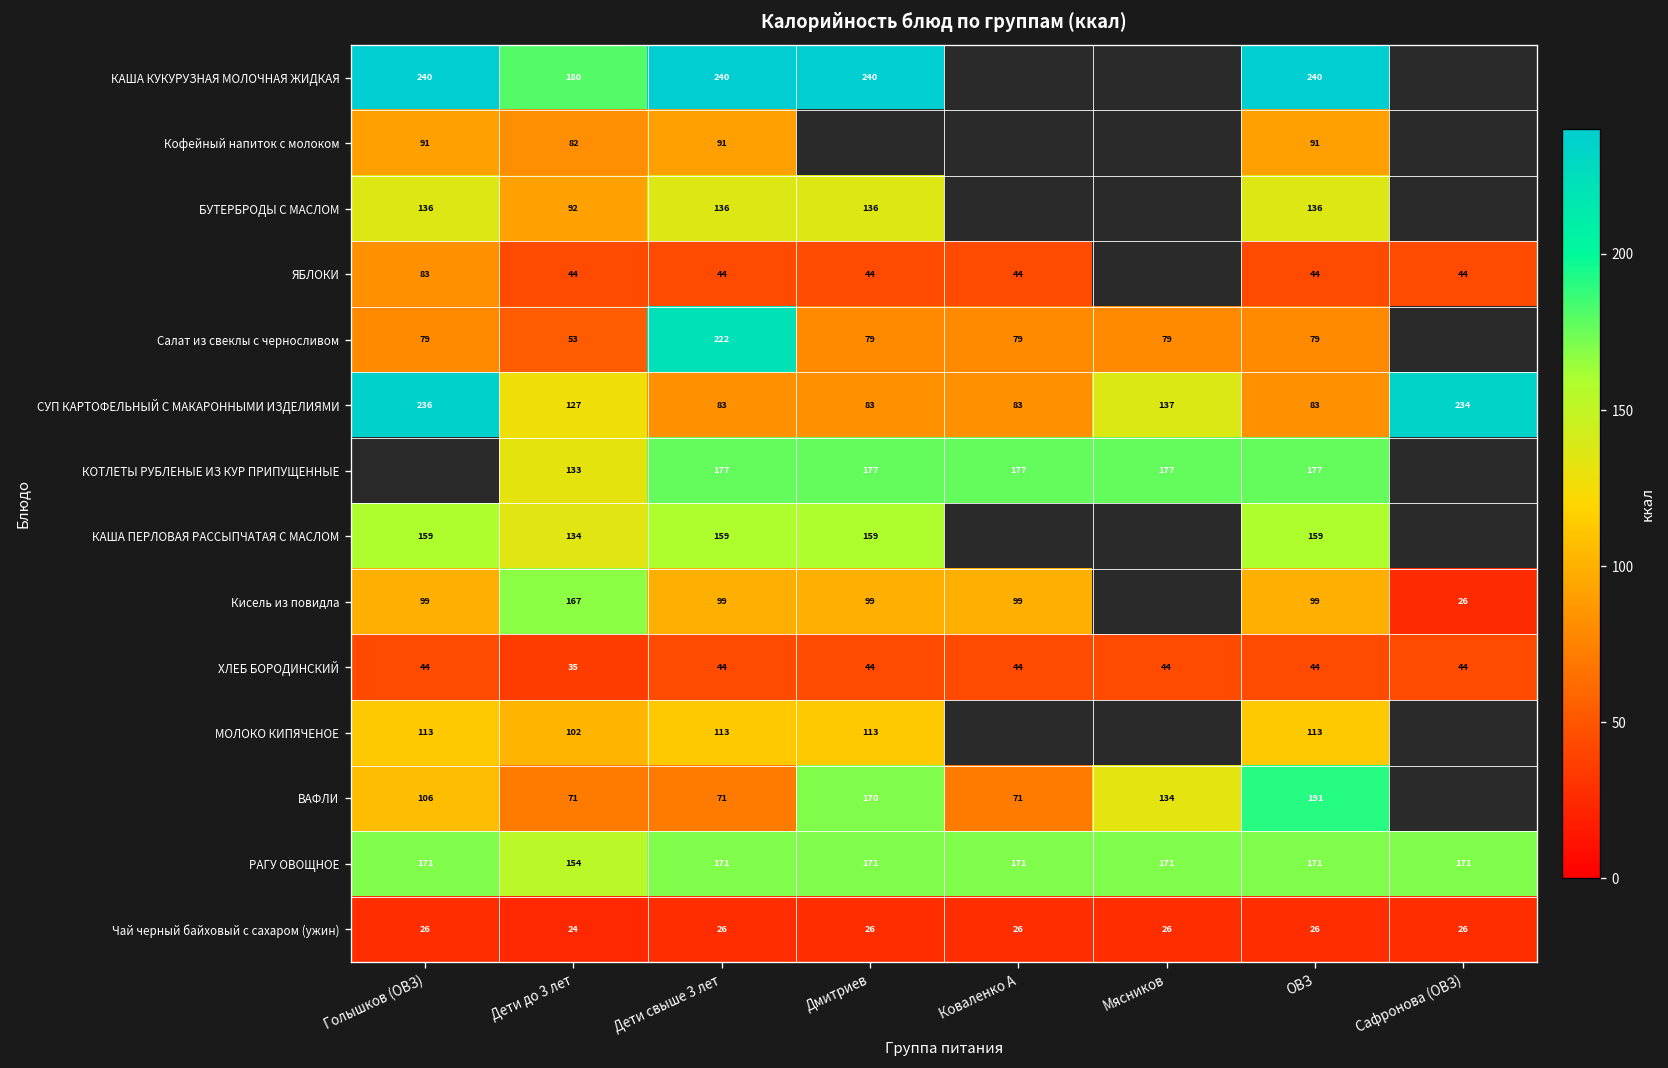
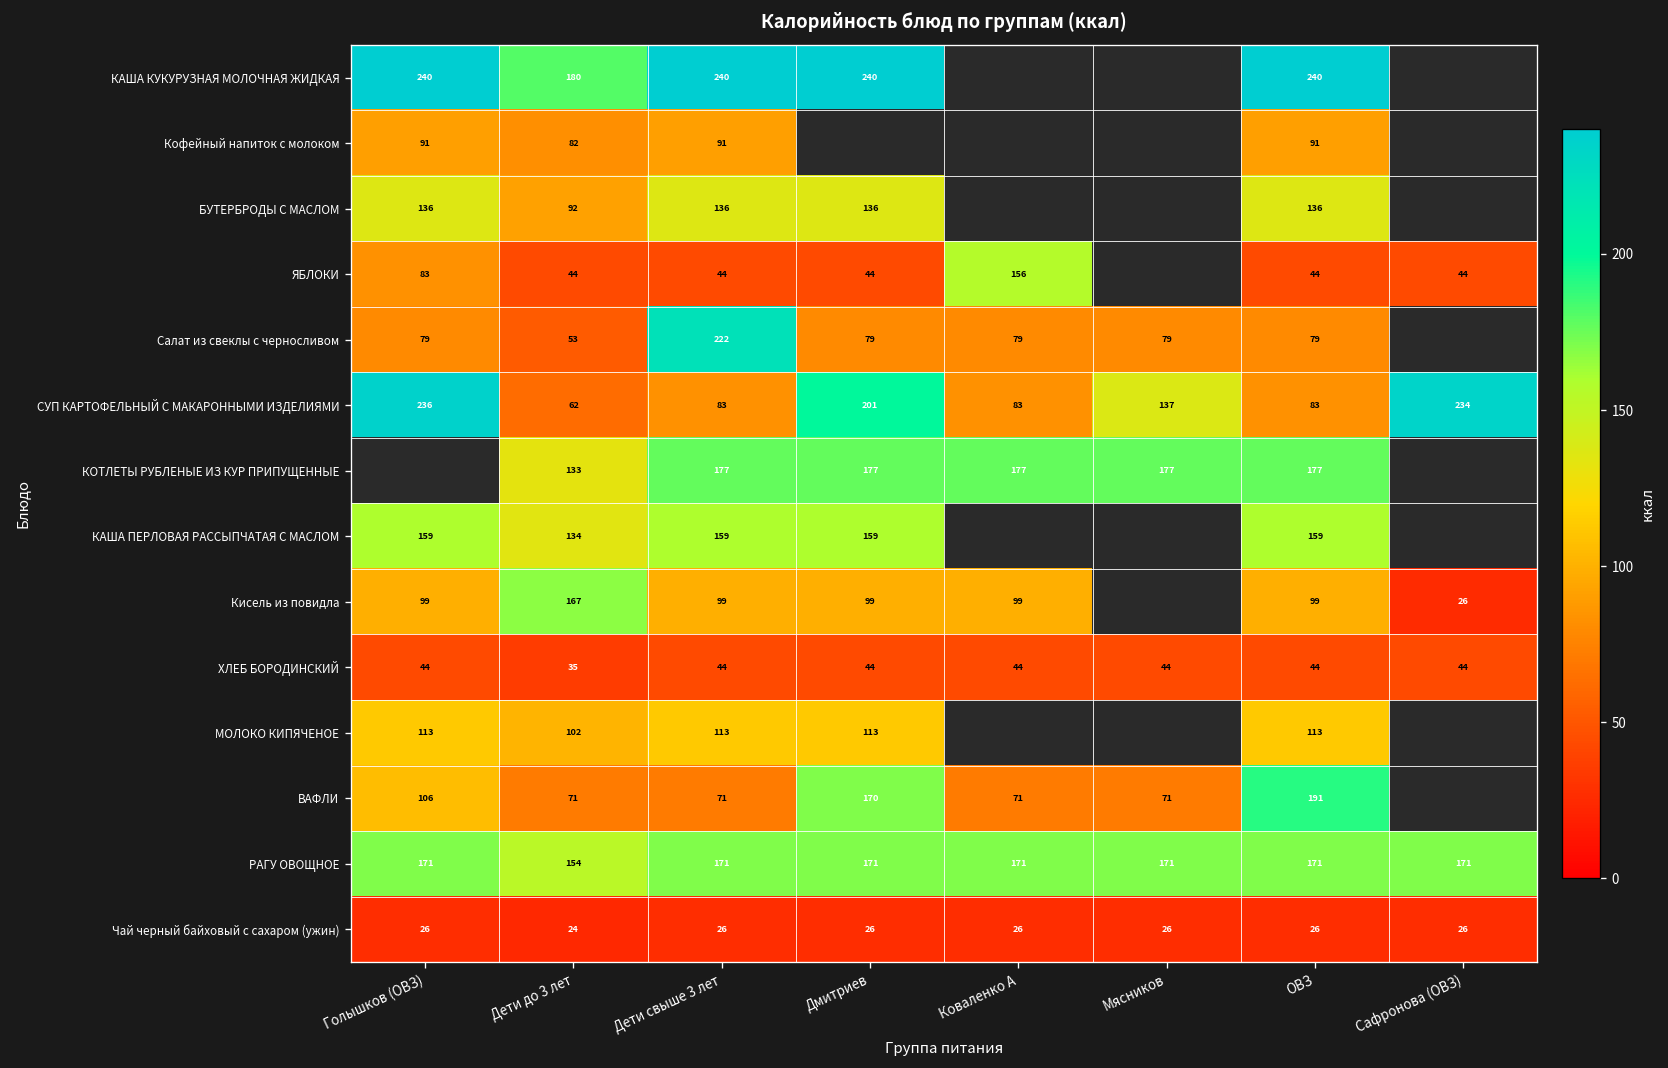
  {
    "КАША КУКУРУЗНАЯ МОЛОЧНАЯ ЖИДКАЯ": {
      "Голышков (ОВЗ)": 240,
      "Дети до 3 лет": 180,
      "Дети свыше 3 лет": 240,
      "Дмитриев": 240,
      "ОВЗ": 240
    },
    "Кофейный напиток с молоком": {
      "Голышков (ОВЗ)": 91,
      "Дети до 3 лет": 82,
      "Дети свыше 3 лет": 91,
      "ОВЗ": 91
    },
    "БУТЕРБРОДЫ С МАСЛОМ": {
      "Голышков (ОВЗ)": 136,
      "Дети до 3 лет": 92,
      "Дети свыше 3 лет": 136,
      "Дмитриев": 136,
      "ОВЗ": 136
    },
    "ЯБЛОКИ": {
      "Голышков (ОВЗ)": 83,
      "Дети до 3 лет": 44,
      "Дети свыше 3 лет": 44,
      "Дмитриев": 44,
-     "Коваленко А": 44,
+     "Коваленко А": 156,
      "ОВЗ": 44,
      "Сафронова (ОВЗ)": 44
    },
    "Салат из свеклы с черносливом": {
      "Голышков (ОВЗ)": 79,
      "Дети до 3 лет": 53,
      "Дети свыше 3 лет": 222,
      "Дмитриев": 79,
      "Коваленко А": 79,
      "Мясников": 79,
      "ОВЗ": 79
    },
    "СУП КАРТОФЕЛЬНЫЙ С МАКАРОННЫМИ ИЗДЕЛИЯМИ": {
      "Голышков (ОВЗ)": 236,
-     "Дети до 3 лет": 127,
+     "Дети до 3 лет": 62,
      "Дети свыше 3 лет": 83,
-     "Дмитриев": 83,
+     "Дмитриев": 201,
      "Коваленко А": 83,
      "Мясников": 137,
      "ОВЗ": 83,
      "Сафронова (ОВЗ)": 234
    },
    "КОТЛЕТЫ РУБЛЕНЫЕ ИЗ КУР ПРИПУЩЕННЫЕ": {
      "Дети до 3 лет": 133,
      "Дети свыше 3 лет": 177,
      "Дмитриев": 177,
      "Коваленко А": 177,
      "Мясников": 177,
      "ОВЗ": 177
    },
    "КАША ПЕРЛОВАЯ РАССЫПЧАТАЯ С МАСЛОМ": {
      "Голышков (ОВЗ)": 159,
      "Дети до 3 лет": 134,
      "Дети свыше 3 лет": 159,
      "Дмитриев": 159,
      "ОВЗ": 159
    },
    "Кисель из повидла": {
      "Голышков (ОВЗ)": 99,
      "Дети до 3 лет": 167,
      "Дети свыше 3 лет": 99,
      "Дмитриев": 99,
      "Коваленко А": 99,
      "ОВЗ": 99,
      "Сафронова (ОВЗ)": 26
    },
    "ХЛЕБ БОРОДИНСКИЙ": {
      "Голышков (ОВЗ)": 44,
      "Дети до 3 лет": 35,
      "Дети свыше 3 лет": 44,
      "Дмитриев": 44,
      "Коваленко А": 44,
      "Мясников": 44,
      "ОВЗ": 44,
      "Сафронова (ОВЗ)": 44
    },
    "МОЛОКО КИПЯЧЕНОЕ": {
      "Голышков (ОВЗ)": 113,
      "Дети до 3 лет": 102,
      "Дети свыше 3 лет": 113,
      "Дмитриев": 113,
      "ОВЗ": 113
    },
    "ВАФЛИ": {
      "Голышков (ОВЗ)": 106,
      "Дети до 3 лет": 71,
      "Дети свыше 3 лет": 71,
      "Дмитриев": 170,
      "Коваленко А": 71,
-     "Мясников": 134,
+     "Мясников": 71,
      "ОВЗ": 191
    },
    "РАГУ ОВОЩНОЕ": {
      "Голышков (ОВЗ)": 171,
      "Дети до 3 лет": 154,
      "Дети свыше 3 лет": 171,
      "Дмитриев": 171,
      "Коваленко А": 171,
      "Мясников": 171,
      "ОВЗ": 171,
      "Сафронова (ОВЗ)": 171
    },
    "Чай черный байховый с сахаром (ужин)": {
      "Голышков (ОВЗ)": 26,
      "Дети до 3 лет": 24,
      "Дети свыше 3 лет": 26,
      "Дмитриев": 26,
      "Коваленко А": 26,
      "Мясников": 26,
      "ОВЗ": 26,
      "Сафронова (ОВЗ)": 26
    }
  }
